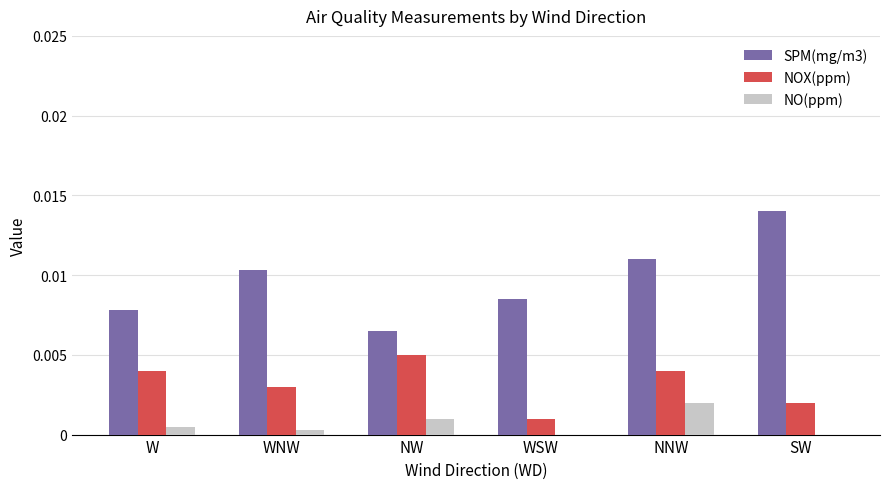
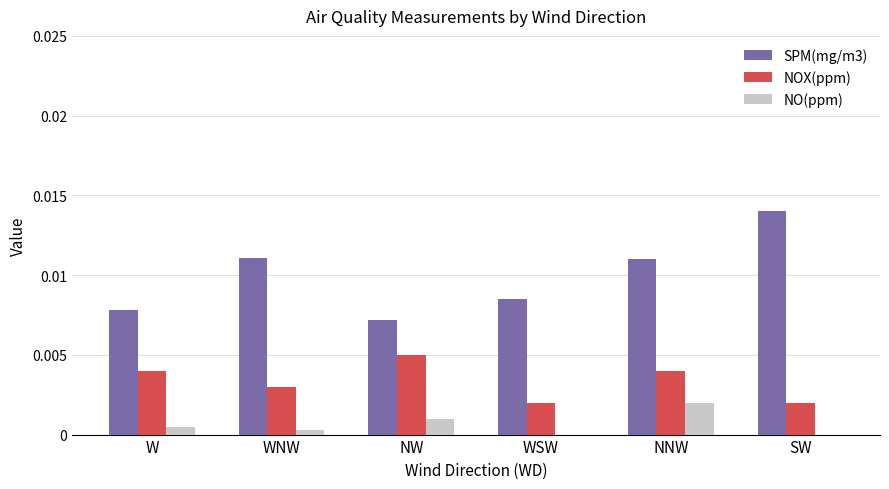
  {
    "SPM(mg/m3)": {
      "W": 0.0078,
-     "WNW": 0.0103,
-     "NW": 0.0065,
+     "WNW": 0.0111,
+     "NW": 0.0072,
      "WSW": 0.0085,
      "NNW": 0.0110,
      "SW": 0.0140
    },
    "NOX(ppm)": {
      "W": 0.004,
      "WNW": 0.003,
      "NW": 0.005,
-     "WSW": 0.001,
+     "WSW": 0.002,
      "NNW": 0.004,
      "SW": 0.002
    },
    "NO(ppm)": {
      "W": 0.0005,
      "WNW": 0.0003,
      "NW": 0.0010,
      "WSW": 0.0000,
      "NNW": 0.0020,
      "SW": 0.0000
    }
  }
